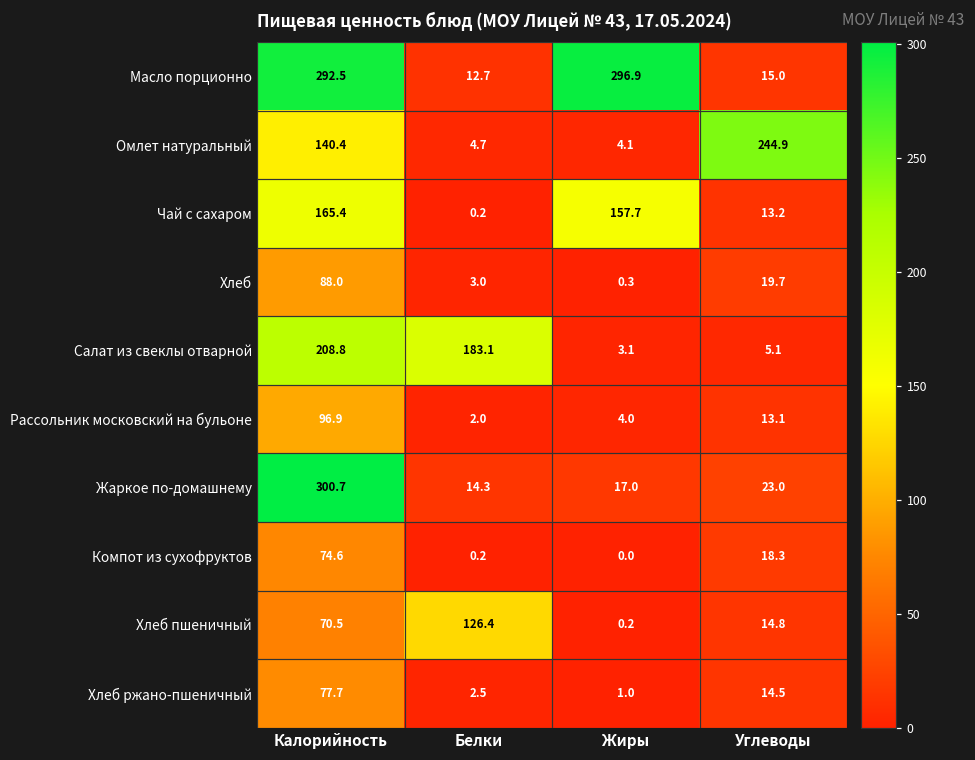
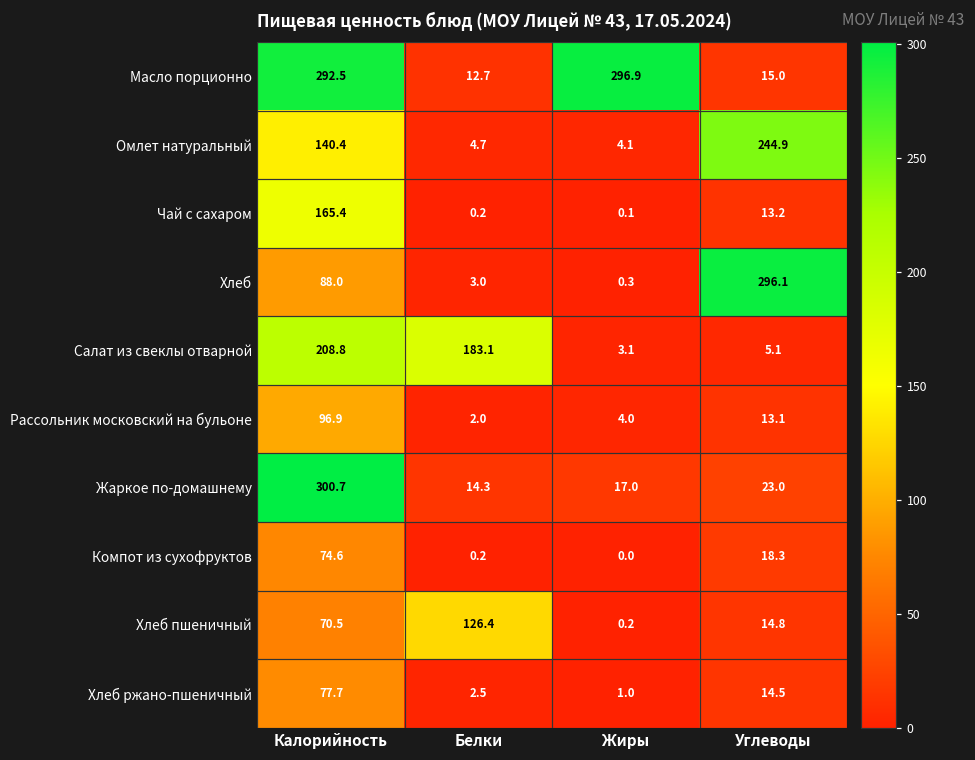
  {
    "Масло порционно": {
      "Калорийность": 292.5,
      "Белки": 12.7,
      "Жиры": 296.9,
      "Углеводы": 15.0
    },
    "Омлет натуральный": {
      "Калорийность": 140.4,
      "Белки": 4.7,
      "Жиры": 4.1,
      "Углеводы": 244.9
    },
    "Чай с сахаром": {
      "Калорийность": 165.4,
      "Белки": 0.2,
-     "Жиры": 157.7,
+     "Жиры": 0.1,
      "Углеводы": 13.2
    },
    "Хлеб": {
      "Калорийность": 88.0,
      "Белки": 3.0,
      "Жиры": 0.3,
-     "Углеводы": 19.7
+     "Углеводы": 296.1
    },
    "Салат из свеклы отварной": {
      "Калорийность": 208.8,
      "Белки": 183.1,
      "Жиры": 3.1,
      "Углеводы": 5.1
    },
    "Рассольник московский на бульоне": {
      "Калорийность": 96.9,
      "Белки": 2.0,
      "Жиры": 4.0,
      "Углеводы": 13.1
    },
    "Жаркое по-домашнему": {
      "Калорийность": 300.7,
      "Белки": 14.3,
      "Жиры": 17.0,
      "Углеводы": 23.0
    },
    "Компот из сухофруктов": {
      "Калорийность": 74.6,
      "Белки": 0.2,
      "Жиры": 0.0,
      "Углеводы": 18.3
    },
    "Хлеб пшеничный": {
      "Калорийность": 70.5,
      "Белки": 126.4,
      "Жиры": 0.2,
      "Углеводы": 14.8
    },
    "Хлеб ржано-пшеничный": {
      "Калорийность": 77.7,
      "Белки": 2.5,
      "Жиры": 1.0,
      "Углеводы": 14.5
    }
  }
